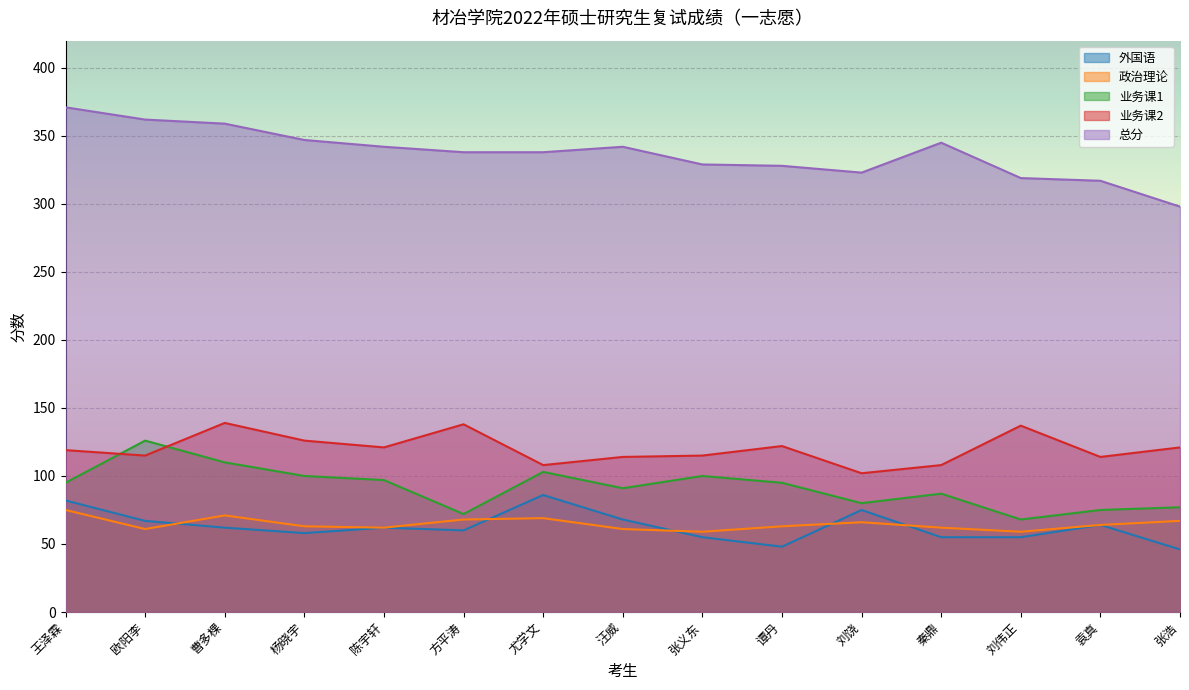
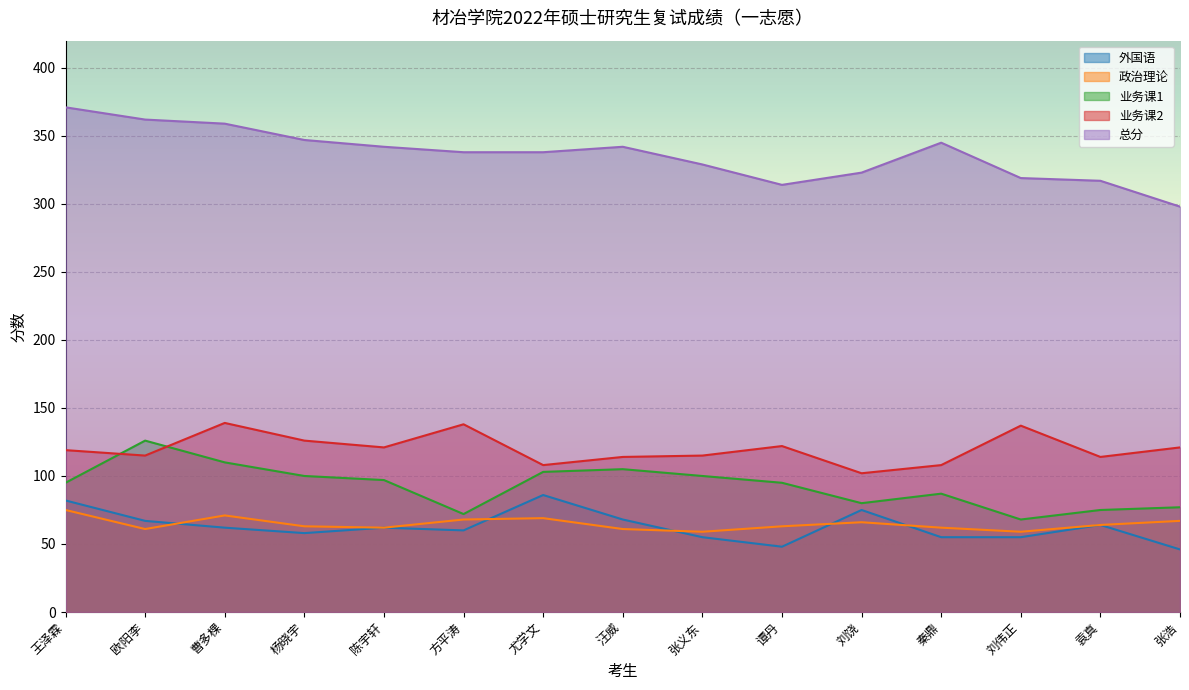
  {
    "外国语": {
      "王泽霖": 82,
      "欧阳李": 67,
      "曹多棵": 62,
      "杨晓宇": 58,
      "方平涛": 60,
      "尤学文": 86,
      "汪威": 68,
      "张义东": 55,
      "谭丹": 48,
      "刘饶": 75,
      "秦鼎": 55,
      "刘伟正": 55,
      "张浩": 46
    },
    "政治理论": {
      "王泽霖": 75,
      "欧阳李": 61,
      "曹多棵": 71,
      "杨晓宇": 63,
      "方平涛": 68,
      "尤学文": 69,
      "汪威": 61,
      "张义东": 59,
      "谭丹": 63,
      "刘饶": 66,
      "秦鼎": 62,
      "刘伟正": 59,
      "张浩": 67
    },
    "业务课1": {
      "王泽霖": 95,
      "欧阳李": 126,
      "曹多棵": 110,
      "杨晓宇": 100,
      "陈宇轩": 97,
      "方平涛": 72,
      "尤学文": 103,
-     "汪威": 91,
+     "汪威": 105,
      "张义东": 100,
      "谭丹": 95,
      "刘饶": 80,
      "秦鼎": 87,
      "刘伟正": 68,
      "袁真": 75,
      "张浩": 77
    },
    "业务课2": {
      "王泽霖": 119,
      "欧阳李": 115,
      "曹多棵": 139,
      "杨晓宇": 126,
      "陈宇轩": 121,
      "方平涛": 138,
      "尤学文": 108,
      "汪威": 114,
      "张义东": 115,
      "谭丹": 122,
      "刘饶": 102,
      "秦鼎": 108,
      "刘伟正": 137,
      "袁真": 114,
      "张浩": 121
    },
    "总分": {
      "王泽霖": 371,
      "欧阳李": 362,
      "曹多棵": 359,
      "杨晓宇": 347,
      "陈宇轩": 342,
      "方平涛": 338,
      "尤学文": 338,
      "汪威": 342,
      "张义东": 329,
-     "谭丹": 328,
+     "谭丹": 314,
      "刘饶": 323,
      "秦鼎": 345,
      "刘伟正": 319,
      "袁真": 317,
      "张浩": 298
    }
  }
